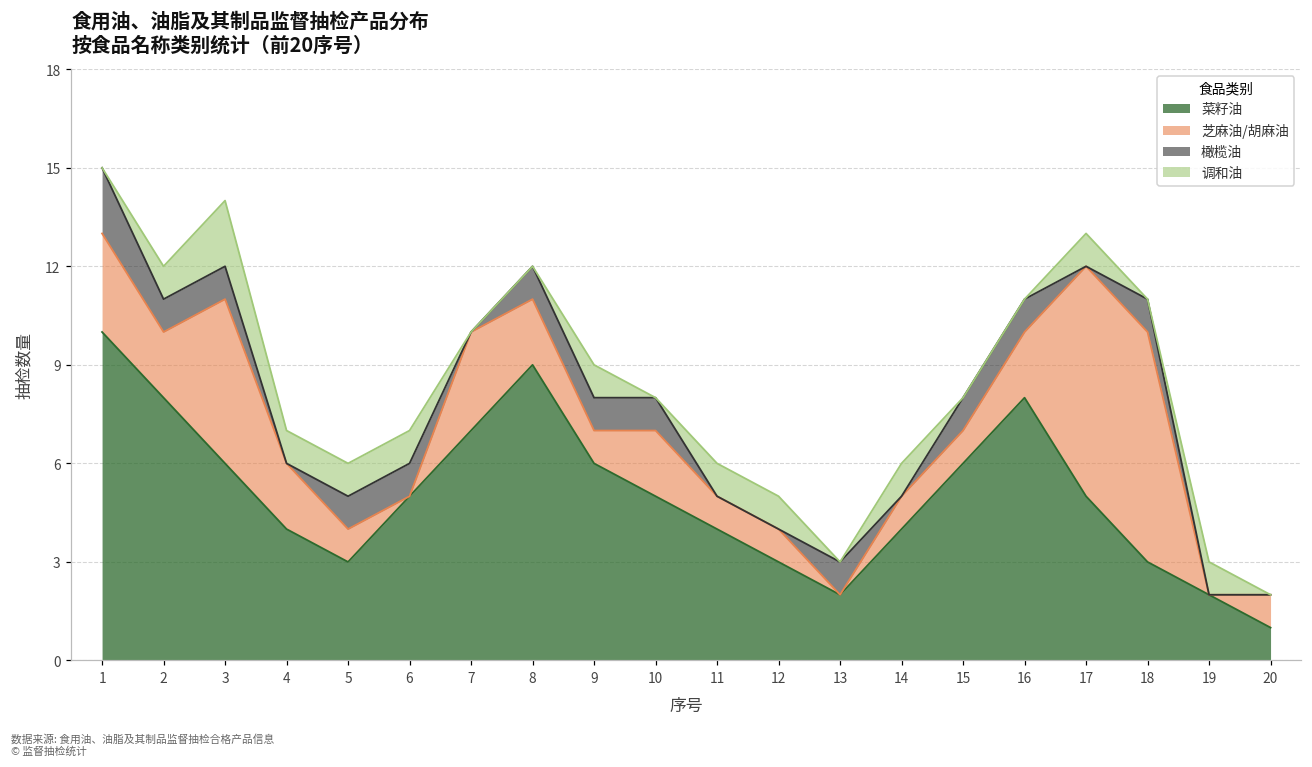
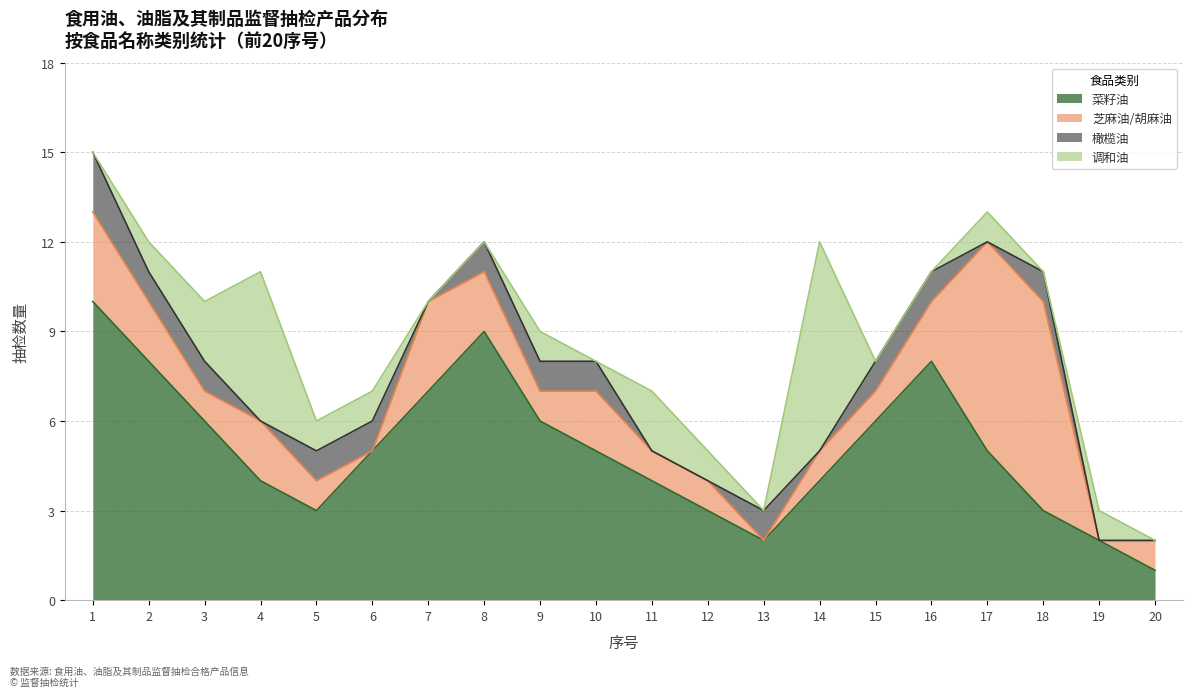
  {
    "芝麻油/胡麻油": {
      "1": 3,
      "2": 2,
-     "3": 5,
+     "3": 1,
      "5": 1,
      "8": 2,
      "9": 1,
      "10": 2,
      "15": 1,
      "16": 2,
      "18": 7
    },
    "调和油": {
      "2": 1,
      "3": 2,
-     "4": 1,
+     "4": 5,
      "5": 1,
      "6": 1,
      "9": 1,
-     "11": 1,
+     "11": 2,
      "12": 1,
-     "14": 1,
+     "14": 7,
      "17": 1,
      "19": 1
    }
  }
